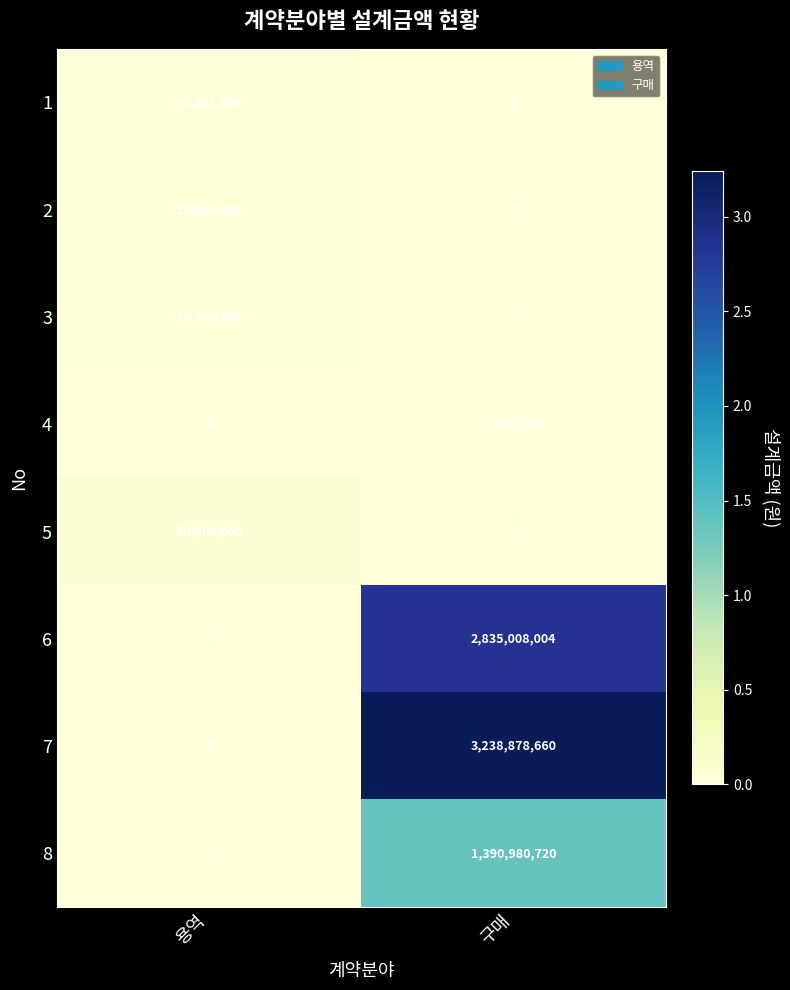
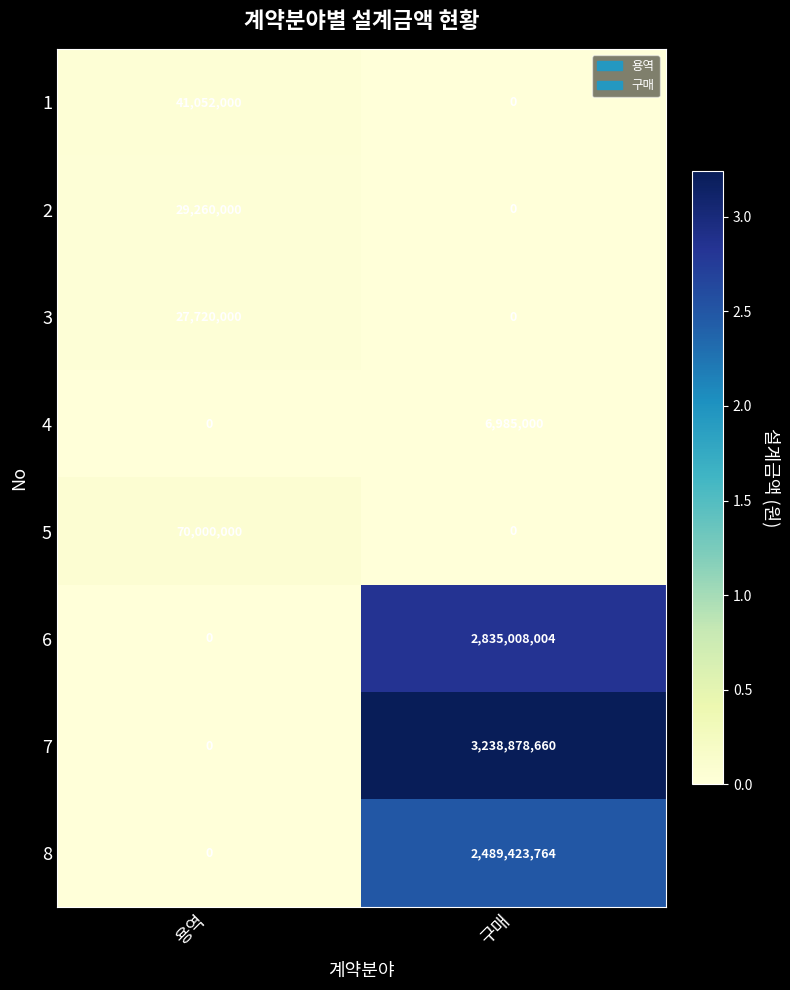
  {
    "6": {
      "구매": "2,835,008,004"
    },
    "7": {
      "구매": "3,238,878,660"
    },
    "8": {
-     "구매": "1,390,980,720"
+     "구매": "2,489,423,764"
    }
  }
